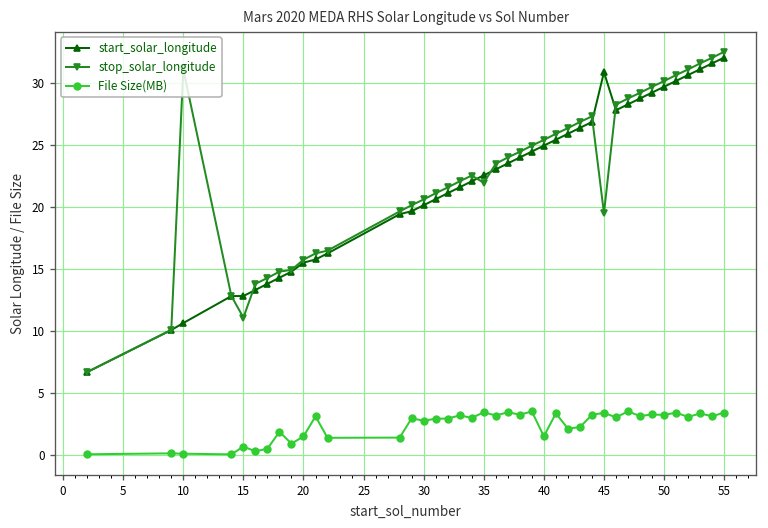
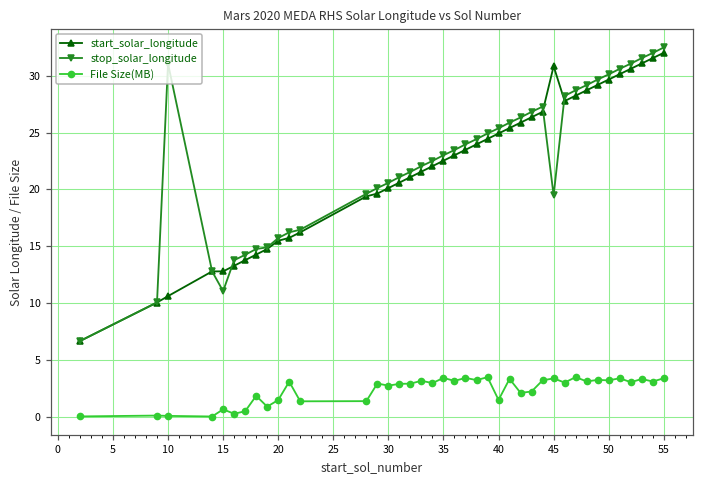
  {
    "start_solar_longitude": {
      "10": 10.6,
      "15": 12.8,
      "30": 20.1,
      "35": 22.5,
      "40": 24.9,
      "45": 30.8,
      "50": 29.7,
      "55": 32.0
    },
    "stop_solar_longitude": {
      "15": 11.1,
      "30": 20.6,
-     "35": 21.9,
+     "35": 23.0,
      "40": 25.4,
      "45": 19.5,
      "50": 30.1,
      "55": 32.5
    },
    "File Size(MB)": {
      "10": 0.1,
      "15": 0.7,
      "20": 1.5,
      "30": 2.7,
      "35": 3.4,
      "40": 1.5,
      "45": 3.4,
      "50": 3.2,
      "55": 3.4
    }
  }
